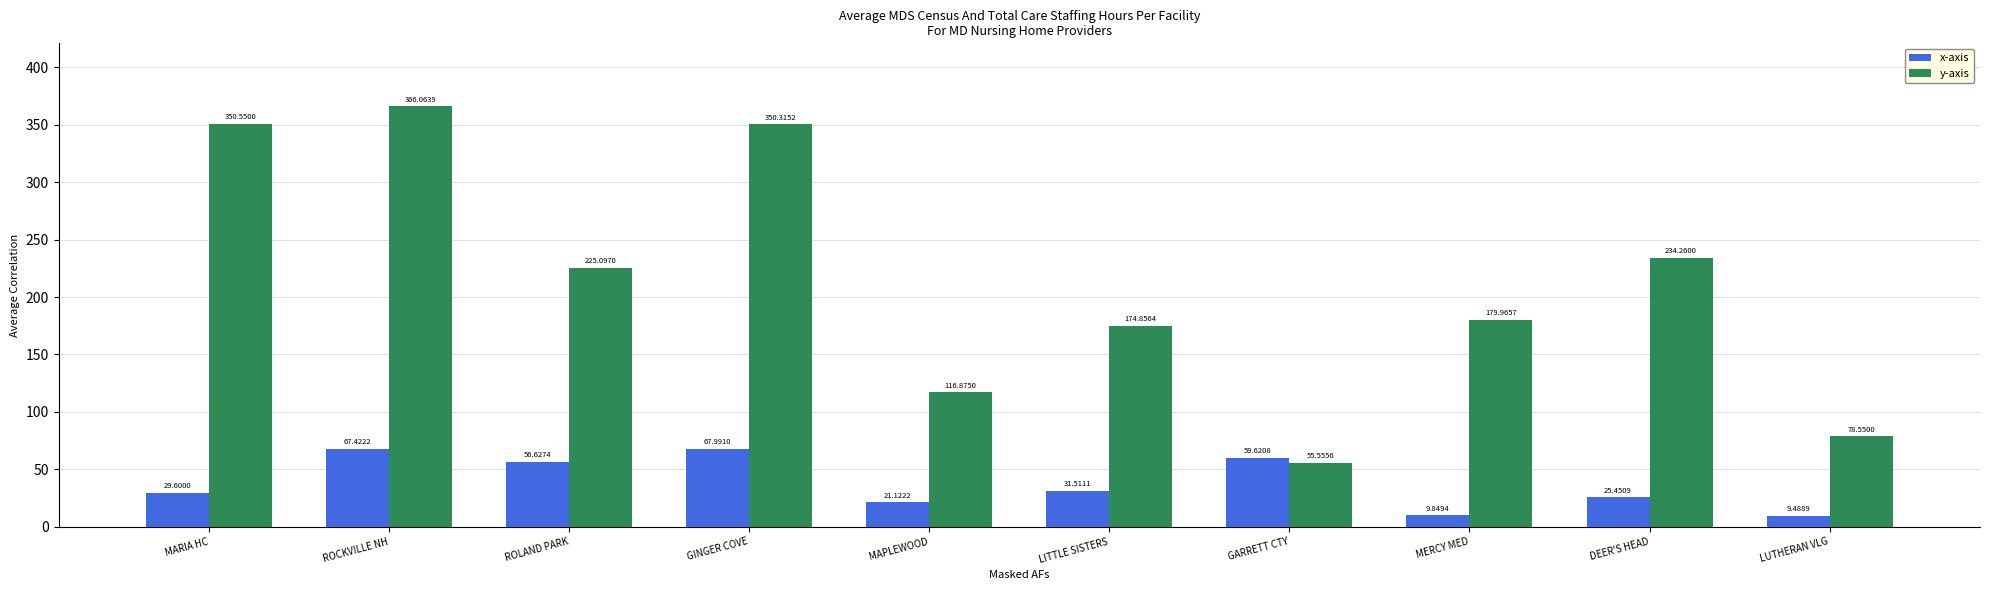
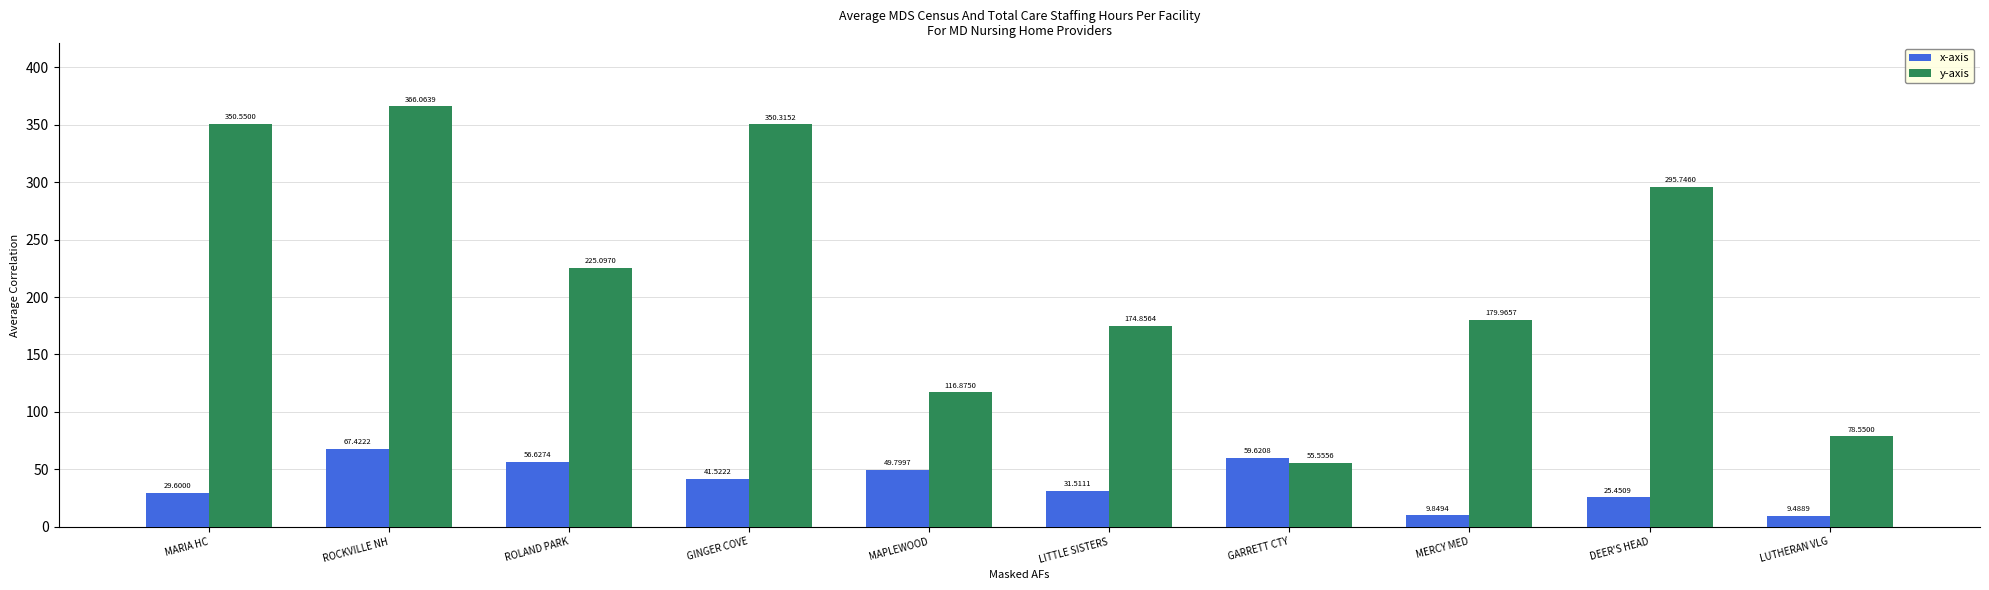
  {
    "x-axis": {
      "MARIA HC": 29.6000,
      "ROCKVILLE NH": 67.4222,
      "ROLAND PARK": 56.6274,
-     "GINGER COVE": 67.9910,
-     "MAPLEWOOD": 21.1222,
+     "GINGER COVE": 41.5222,
+     "MAPLEWOOD": 49.7997,
      "LITTLE SISTERS": 31.5111,
      "GARRETT CTY": 59.6208,
      "MERCY MED": 9.8494,
      "DEER'S HEAD": 25.4509,
      "LUTHERAN VLG": 9.4889
    },
    "y-axis": {
      "MARIA HC": 350.5500,
      "ROCKVILLE NH": 366.0639,
      "ROLAND PARK": 225.0970,
      "GINGER COVE": 350.3152,
      "MAPLEWOOD": 116.8750,
      "LITTLE SISTERS": 174.8564,
      "GARRETT CTY": 55.5556,
      "MERCY MED": 179.9657,
-     "DEER'S HEAD": 234.2600,
+     "DEER'S HEAD": 295.7460,
      "LUTHERAN VLG": 78.5500
    }
  }
